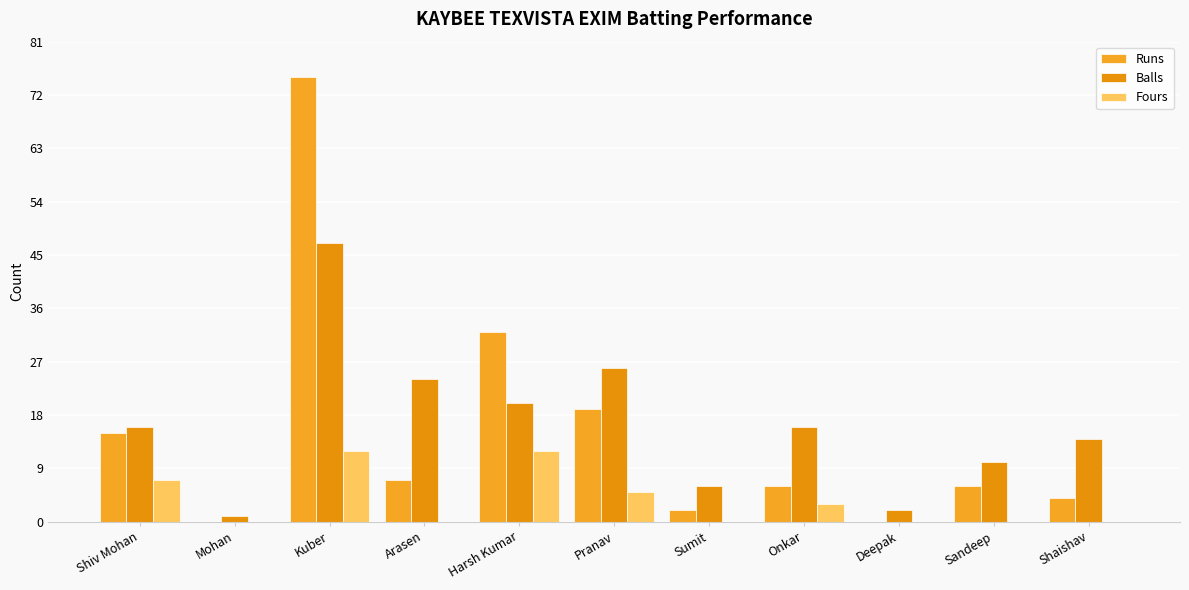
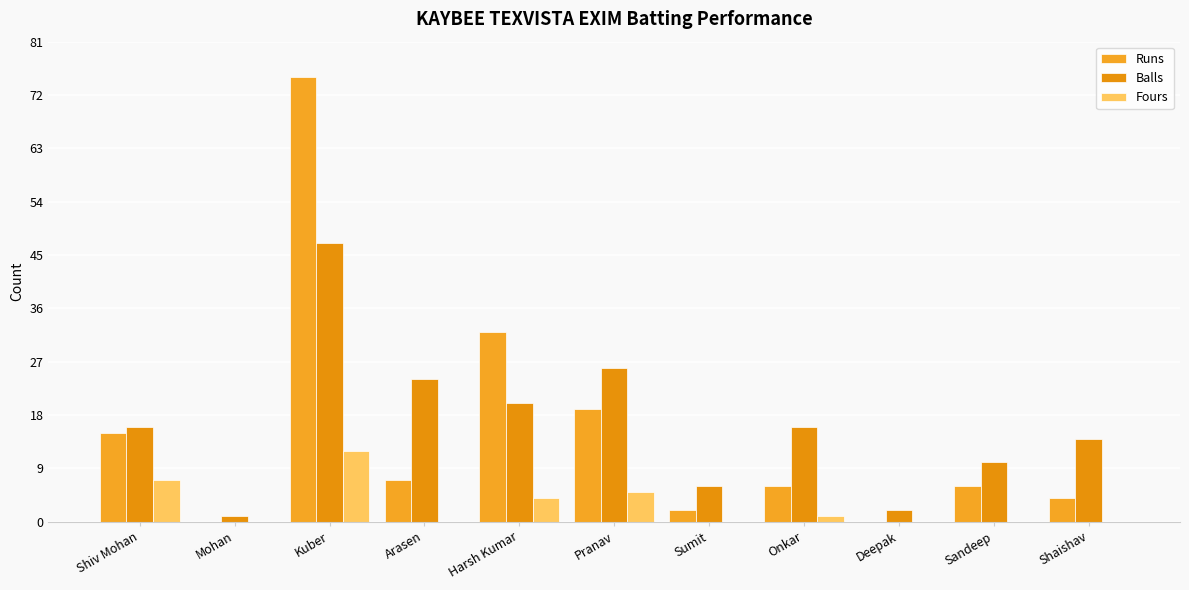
  {
    "Fours": {
      "Shiv Mohan": 7,
      "Mohan": 0,
      "Kuber": 12,
      "Arasen": 0,
-     "Harsh Kumar": 12,
+     "Harsh Kumar": 4,
      "Pranav": 5,
      "Sumit": 0,
-     "Onkar": 3,
+     "Onkar": 1,
      "Deepak": 0,
      "Sandeep": 0,
      "Shaishav": 0
    }
  }
